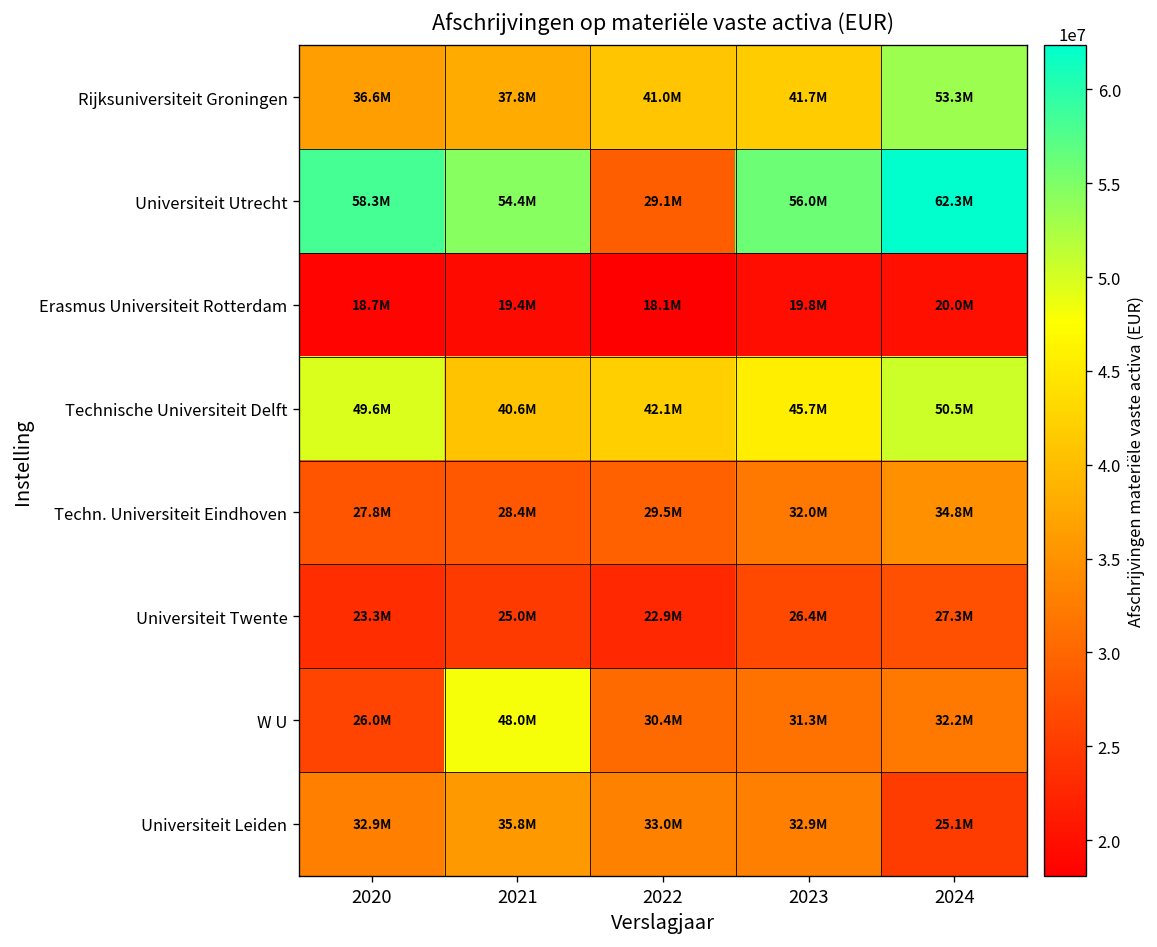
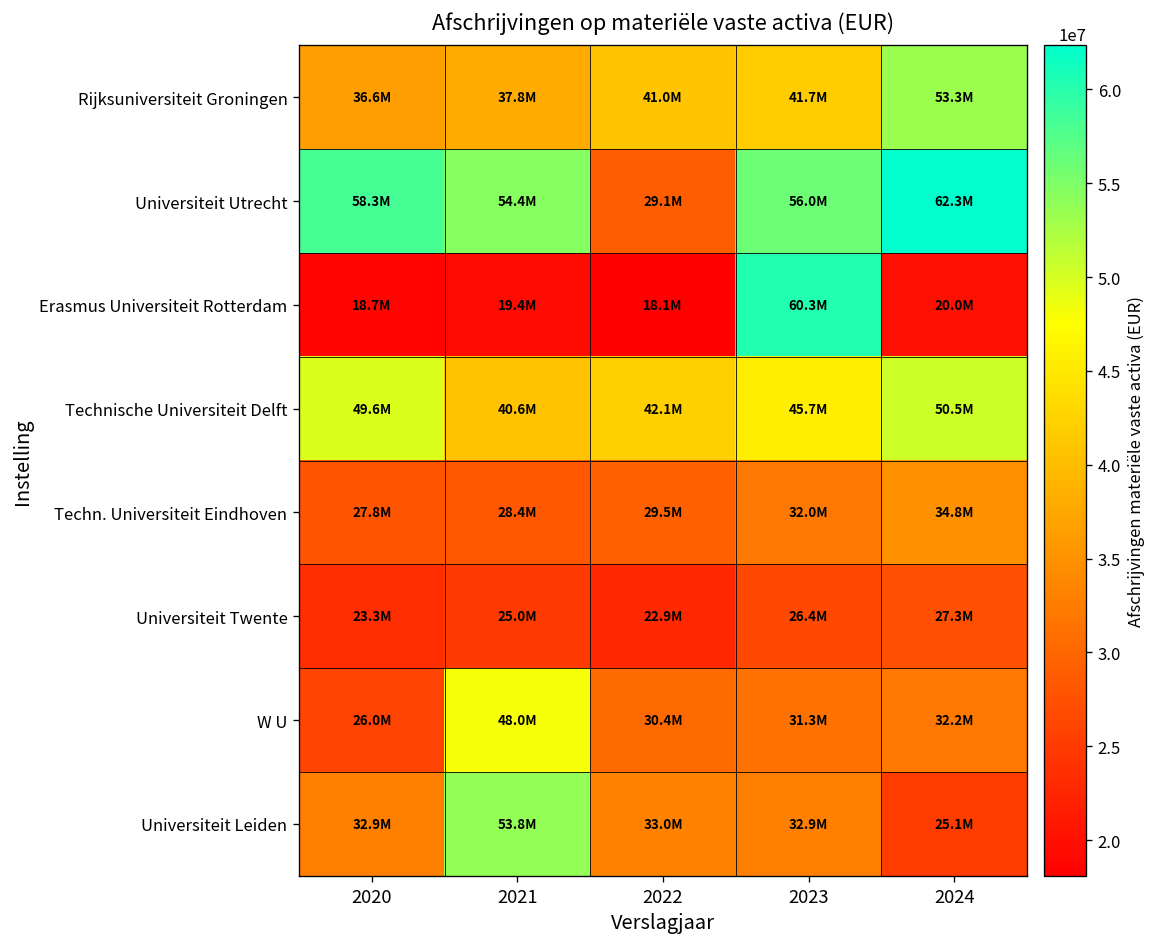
  {
    "Rijksuniversiteit Groningen": {
      "2020": "36.6M",
      "2021": "37.8M",
      "2022": "41.0M",
      "2023": "41.7M",
      "2024": "53.3M"
    },
    "Universiteit Utrecht": {
      "2020": "58.3M",
      "2021": "54.4M",
      "2022": "29.1M",
      "2023": "56.0M",
      "2024": "62.3M"
    },
    "Erasmus Universiteit Rotterdam": {
      "2020": "18.7M",
      "2021": "19.4M",
      "2022": "18.1M",
-     "2023": "19.8M",
+     "2023": "60.3M",
      "2024": "20.0M"
    },
    "Technische Universiteit Delft": {
      "2020": "49.6M",
      "2021": "40.6M",
      "2022": "42.1M",
      "2023": "45.7M",
      "2024": "50.5M"
    },
    "Techn. Universiteit Eindhoven": {
      "2020": "27.8M",
      "2021": "28.4M",
      "2022": "29.5M",
      "2023": "32.0M",
      "2024": "34.8M"
    },
    "Universiteit Twente": {
      "2020": "23.3M",
      "2021": "25.0M",
      "2022": "22.9M",
      "2023": "26.4M",
      "2024": "27.3M"
    },
    "W U": {
      "2020": "26.0M",
      "2021": "48.0M",
      "2022": "30.4M",
      "2023": "31.3M",
      "2024": "32.2M"
    },
    "Universiteit Leiden": {
      "2020": "32.9M",
-     "2021": "35.8M",
+     "2021": "53.8M",
      "2022": "33.0M",
      "2023": "32.9M",
      "2024": "25.1M"
    }
  }
